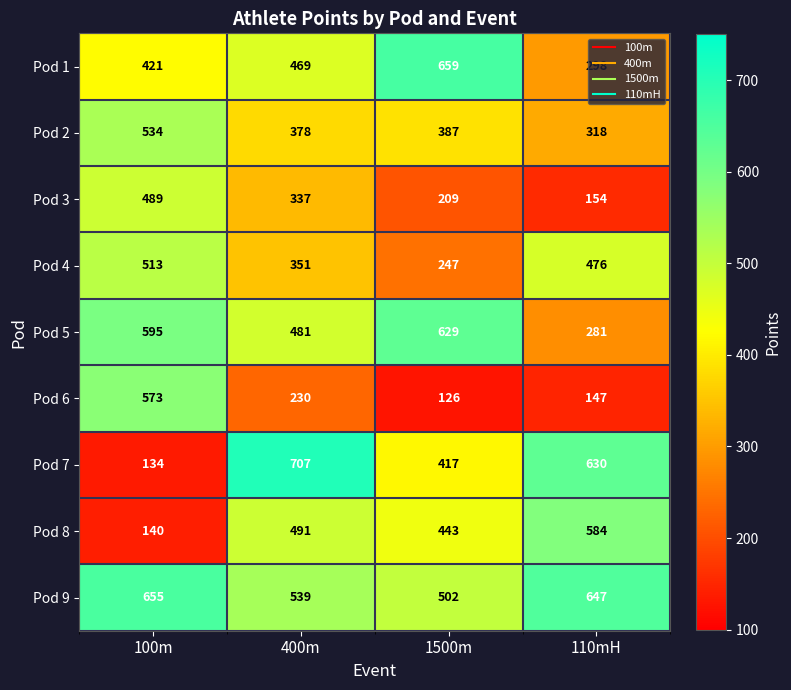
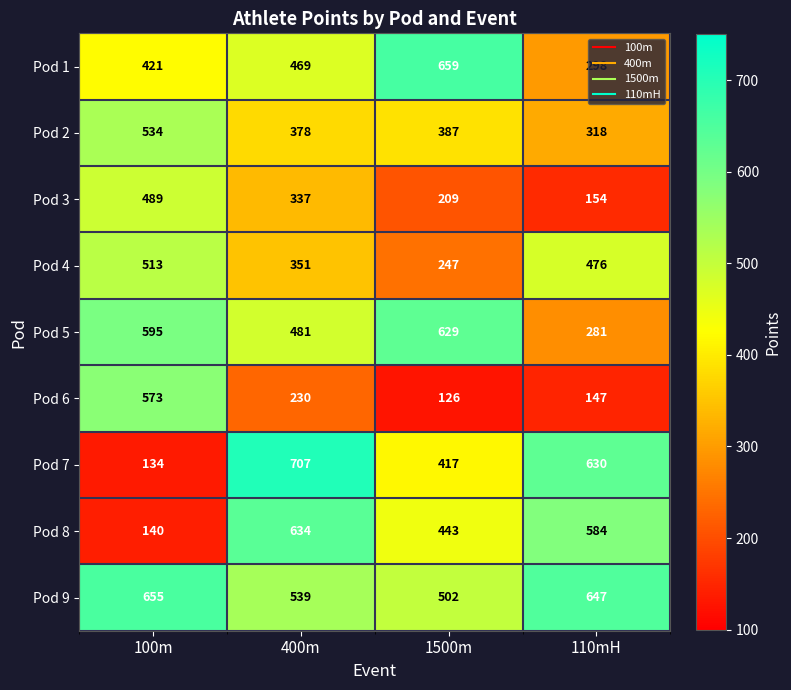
  {
    "Pod 1": {
      "100m": 421,
      "400m": 469,
      "1500m": 659
    },
    "Pod 2": {
      "100m": 534,
      "400m": 378,
      "1500m": 387,
      "110mH": 318
    },
    "Pod 3": {
      "100m": 489,
      "400m": 337,
      "1500m": 209,
      "110mH": 154
    },
    "Pod 4": {
      "100m": 513,
      "400m": 351,
      "1500m": 247,
      "110mH": 476
    },
    "Pod 5": {
      "100m": 595,
      "400m": 481,
      "1500m": 629,
      "110mH": 281
    },
    "Pod 6": {
      "100m": 573,
      "400m": 230,
      "1500m": 126,
      "110mH": 147
    },
    "Pod 7": {
      "100m": 134,
      "400m": 707,
      "1500m": 417,
      "110mH": 630
    },
    "Pod 8": {
      "100m": 140,
-     "400m": 491,
+     "400m": 634,
      "1500m": 443,
      "110mH": 584
    },
    "Pod 9": {
      "100m": 655,
      "400m": 539,
      "1500m": 502,
      "110mH": 647
    }
  }
